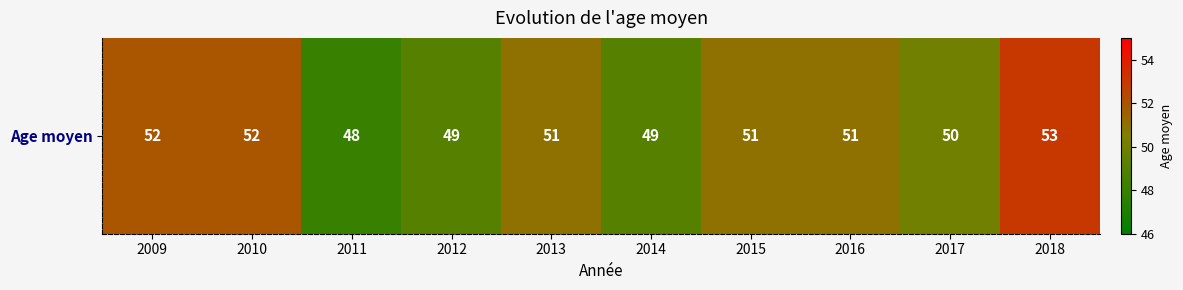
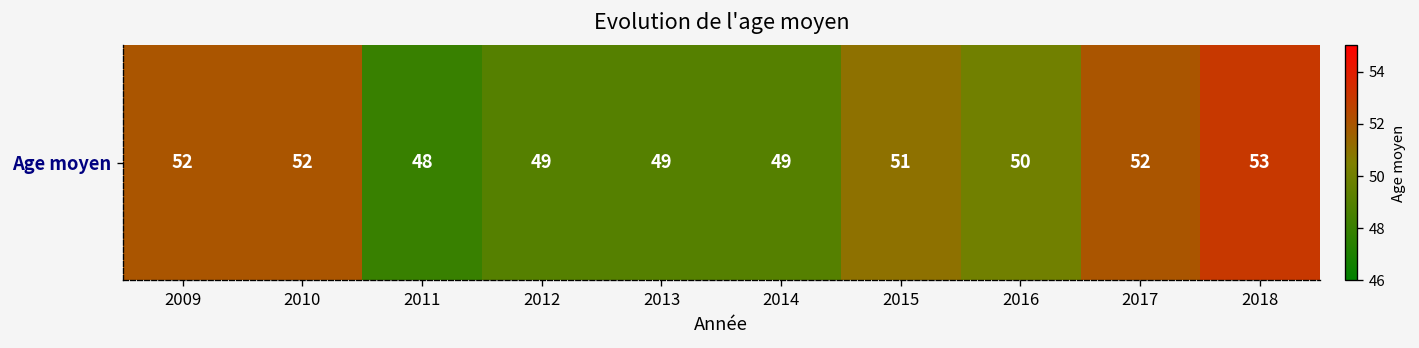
  {
    "Age moyen": {
      "2009": 52,
      "2010": 52,
      "2011": 48,
      "2012": 49,
-     "2013": 51,
+     "2013": 49,
      "2014": 49,
      "2015": 51,
-     "2016": 51,
-     "2017": 50,
+     "2016": 50,
+     "2017": 52,
      "2018": 53
    }
  }
